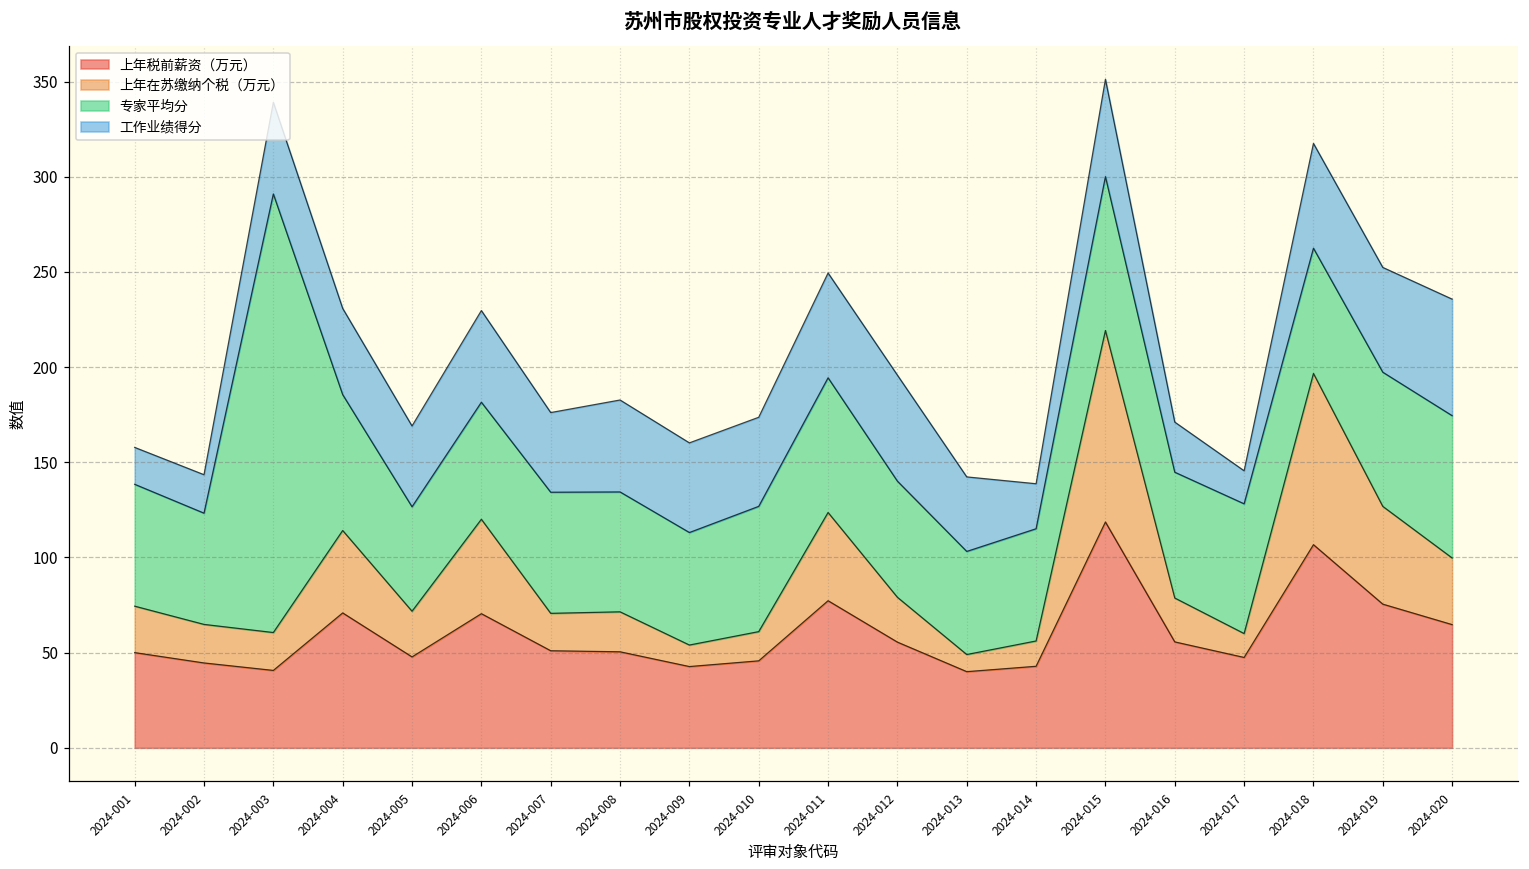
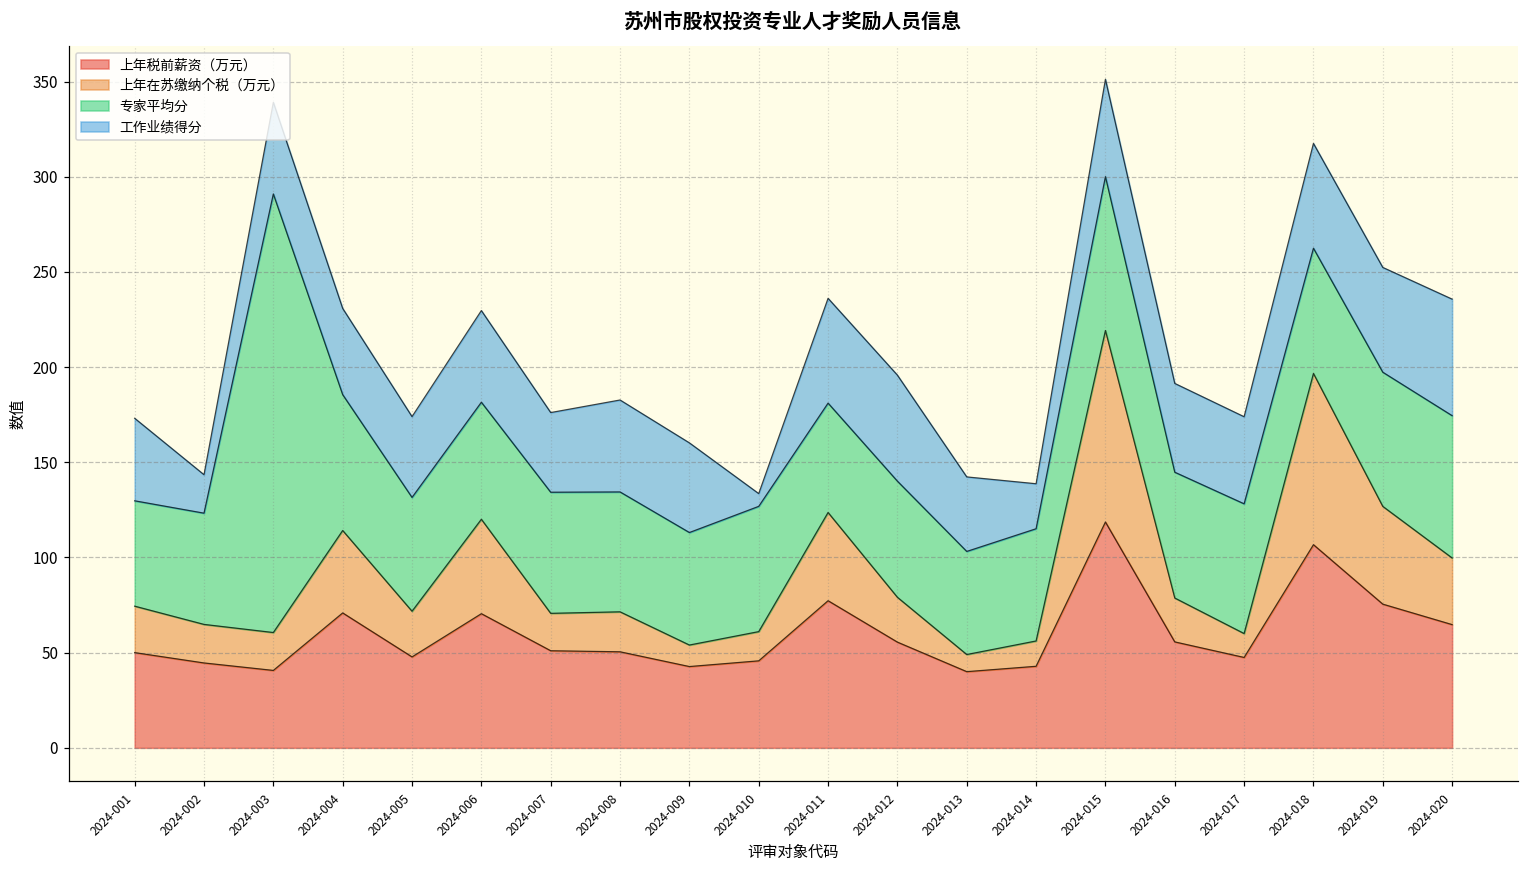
  {
    "专家平均分": {
-     "2024-001": 64,
+     "2024-001": 55,
      "2024-002": 58,
      "2024-003": 230,
      "2024-004": 71,
-     "2024-005": 55,
+     "2024-005": 60,
      "2024-006": 61,
      "2024-007": 64,
      "2024-008": 63,
      "2024-009": 59,
      "2024-010": 66,
-     "2024-011": 71,
+     "2024-011": 57,
      "2024-012": 61,
      "2024-013": 54,
      "2024-014": 59,
      "2024-015": 81,
      "2024-016": 66,
      "2024-017": 68,
      "2024-018": 66,
      "2024-019": 70,
      "2024-020": 75
    },
    "工作业绩得分": {
-     "2024-001": 19,
+     "2024-001": 43,
      "2024-002": 20,
      "2024-004": 45,
      "2024-005": 42,
      "2024-006": 48,
      "2024-007": 42,
      "2024-008": 48,
      "2024-009": 47,
-     "2024-010": 47,
+     "2024-010": 7,
      "2024-011": 55,
      "2024-012": 56,
      "2024-013": 39,
      "2024-014": 24,
      "2024-015": 51,
-     "2024-016": 26,
-     "2024-017": 17,
+     "2024-016": 47,
+     "2024-017": 46,
      "2024-018": 55,
      "2024-019": 55,
      "2024-020": 61
    }
  }
